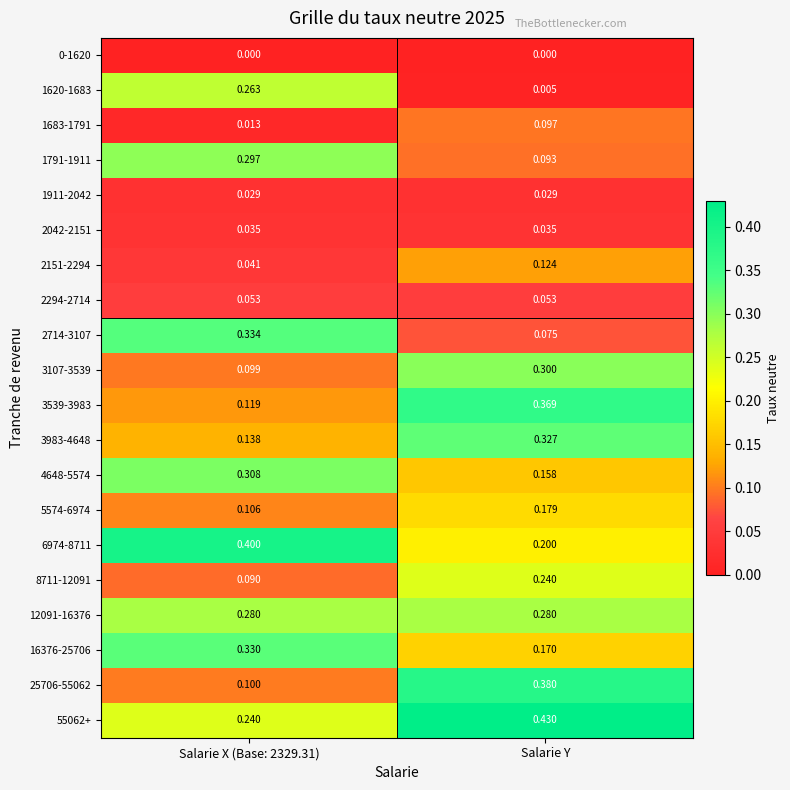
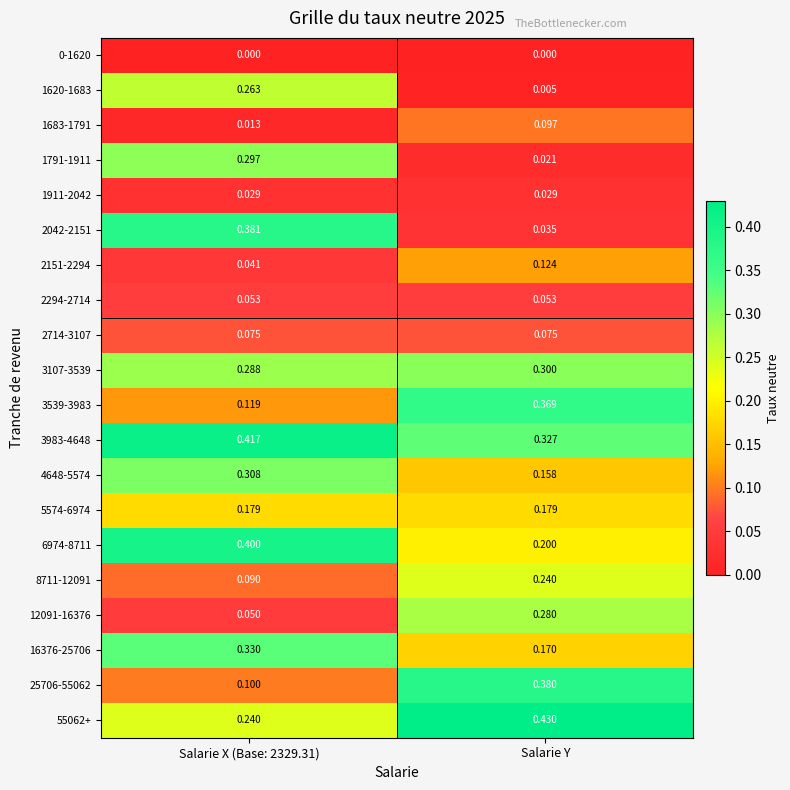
  {
    "0-1620": {
      "Salarie X (Base: 2329.31)": 0.000,
      "Salarie Y": 0.000
    },
    "1620-1683": {
      "Salarie X (Base: 2329.31)": 0.263,
      "Salarie Y": 0.005
    },
    "1683-1791": {
      "Salarie X (Base: 2329.31)": 0.013,
      "Salarie Y": 0.097
    },
    "1791-1911": {
      "Salarie X (Base: 2329.31)": 0.297,
-     "Salarie Y": 0.093
+     "Salarie Y": 0.021
    },
    "1911-2042": {
      "Salarie X (Base: 2329.31)": 0.029,
      "Salarie Y": 0.029
    },
    "2042-2151": {
-     "Salarie X (Base: 2329.31)": 0.035,
+     "Salarie X (Base: 2329.31)": 0.381,
      "Salarie Y": 0.035
    },
    "2151-2294": {
      "Salarie X (Base: 2329.31)": 0.041,
      "Salarie Y": 0.124
    },
    "2294-2714": {
      "Salarie X (Base: 2329.31)": 0.053,
      "Salarie Y": 0.053
    },
    "2714-3107": {
-     "Salarie X (Base: 2329.31)": 0.334,
+     "Salarie X (Base: 2329.31)": 0.075,
      "Salarie Y": 0.075
    },
    "3107-3539": {
-     "Salarie X (Base: 2329.31)": 0.099,
+     "Salarie X (Base: 2329.31)": 0.288,
      "Salarie Y": 0.300
    },
    "3539-3983": {
      "Salarie X (Base: 2329.31)": 0.119,
      "Salarie Y": 0.369
    },
    "3983-4648": {
-     "Salarie X (Base: 2329.31)": 0.138,
+     "Salarie X (Base: 2329.31)": 0.417,
      "Salarie Y": 0.327
    },
    "4648-5574": {
      "Salarie X (Base: 2329.31)": 0.308,
      "Salarie Y": 0.158
    },
    "5574-6974": {
-     "Salarie X (Base: 2329.31)": 0.106,
+     "Salarie X (Base: 2329.31)": 0.179,
      "Salarie Y": 0.179
    },
    "6974-8711": {
      "Salarie X (Base: 2329.31)": 0.400,
      "Salarie Y": 0.200
    },
    "8711-12091": {
      "Salarie X (Base: 2329.31)": 0.090,
      "Salarie Y": 0.240
    },
    "12091-16376": {
-     "Salarie X (Base: 2329.31)": 0.280,
+     "Salarie X (Base: 2329.31)": 0.050,
      "Salarie Y": 0.280
    },
    "16376-25706": {
      "Salarie X (Base: 2329.31)": 0.330,
      "Salarie Y": 0.170
    },
    "25706-55062": {
      "Salarie X (Base: 2329.31)": 0.100,
      "Salarie Y": 0.380
    },
    "55062+": {
      "Salarie X (Base: 2329.31)": 0.240,
      "Salarie Y": 0.430
    }
  }
